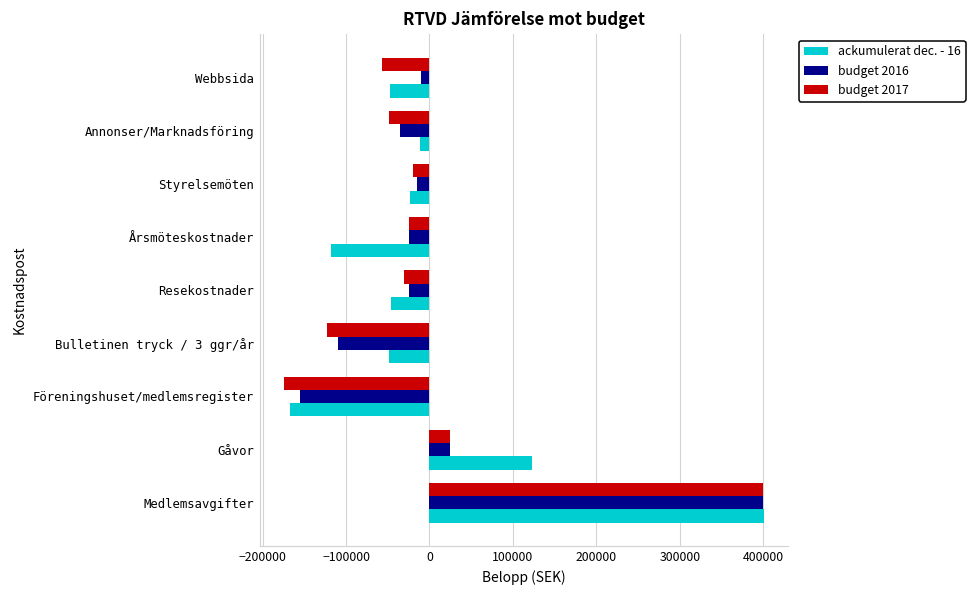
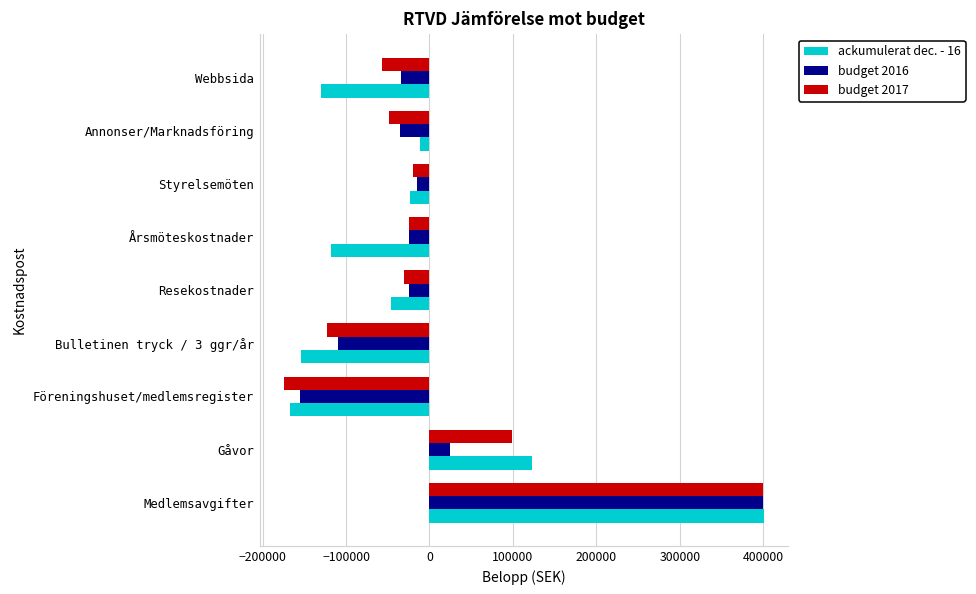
  {
    "ackumulerat dec. - 16": {
-     "Webbsida": -50000,
+     "Webbsida": -130000,
      "Annonser/Marknadsföring": -10000,
      "Styrelsemöten": -20000,
      "Årsmöteskostnader": -120000,
      "Resekostnader": -50000,
-     "Bulletinen tryck / 3 ggr/år": -50000,
+     "Bulletinen tryck / 3 ggr/år": -150000,
      "Föreningshuset/medlemsregister": -170000,
      "Gåvor": 120000,
      "Medlemsavgifter": 400000
    },
    "budget 2016": {
-     "Webbsida": -10000,
+     "Webbsida": -30000,
      "Annonser/Marknadsföring": -40000,
      "Styrelsemöten": -20000,
      "Årsmöteskostnader": -30000,
      "Resekostnader": -30000,
      "Bulletinen tryck / 3 ggr/år": -110000,
      "Föreningshuset/medlemsregister": -160000,
      "Gåvor": 30000,
      "Medlemsavgifter": 400000
    },
    "budget 2017": {
      "Webbsida": -60000,
      "Annonser/Marknadsföring": -50000,
      "Styrelsemöten": -20000,
      "Årsmöteskostnader": -30000,
      "Resekostnader": -30000,
      "Bulletinen tryck / 3 ggr/år": -120000,
      "Föreningshuset/medlemsregister": -180000,
-     "Gåvor": 30000,
+     "Gåvor": 100000,
      "Medlemsavgifter": 400000
    }
  }
